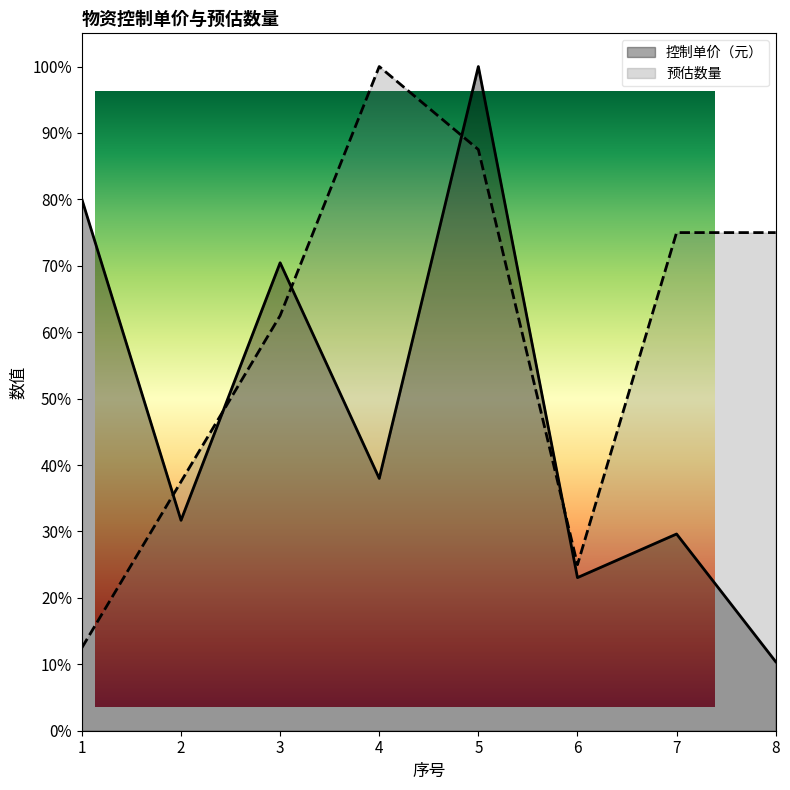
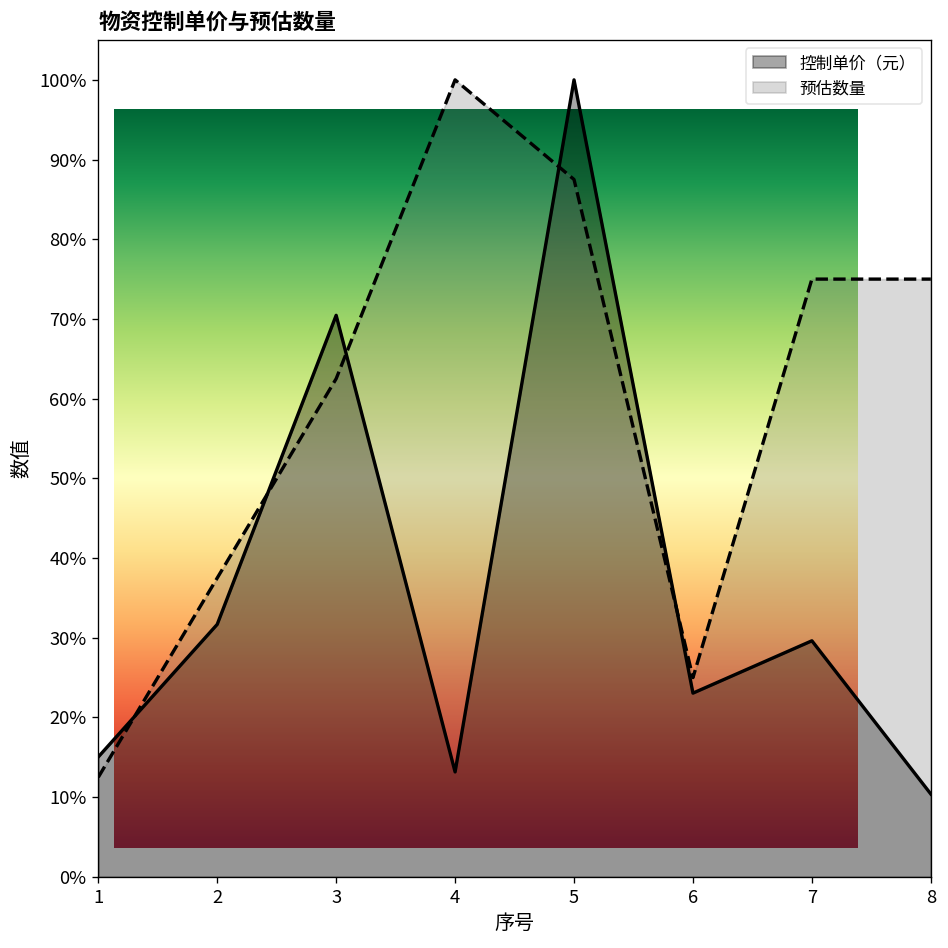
  {
    "物资控制单价与预估数量": {
      "控制单价（元）": {
-       "1": "80%",
+       "1": "15%",
        "2": "32%",
        "3": "70%",
-       "4": "38%",
+       "4": "13%",
        "5": "100%",
        "6": "23%",
        "7": "30%",
        "8": "10%"
      },
      "预估数量": {
        "1": "13%",
        "2": "38%",
        "3": "63%",
        "4": "100%",
        "5": "88%",
        "6": "25%",
        "7": "75%",
        "8": "75%"
      }
    }
  }
